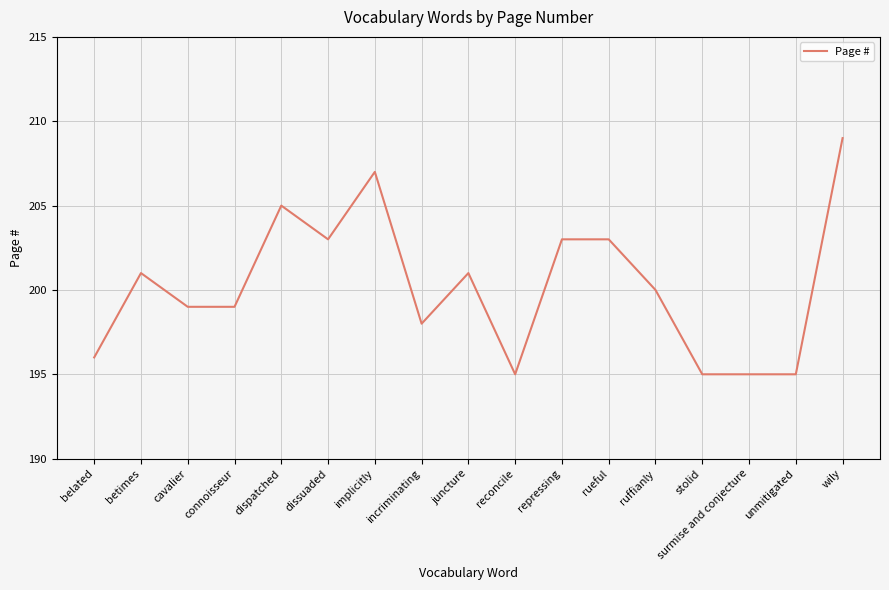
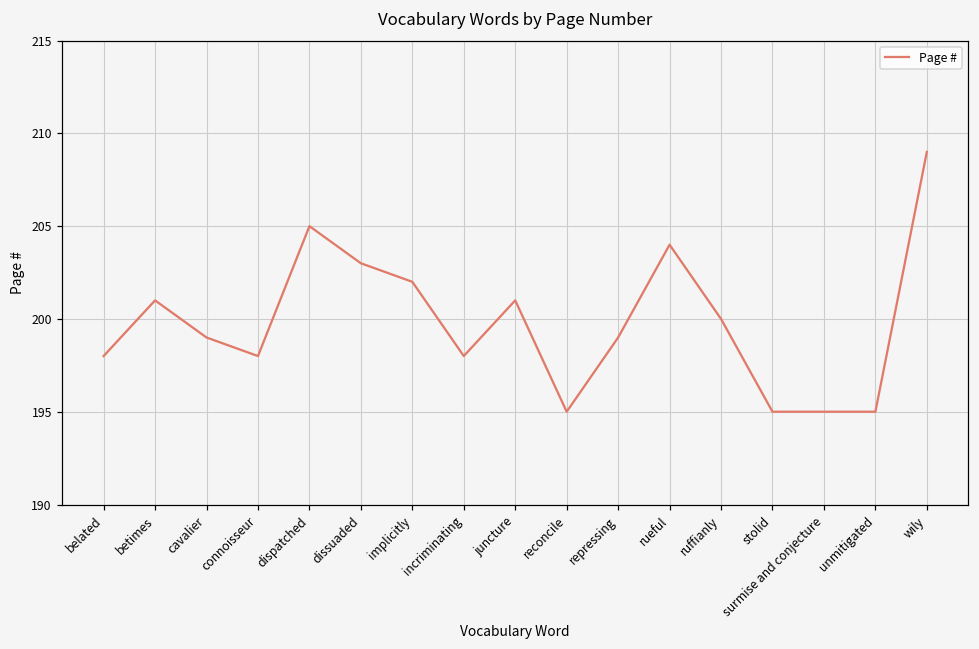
  {
-   "belated": 196,
+   "belated": 198,
    "betimes": 201,
    "cavalier": 199,
-   "connoisseur": 199,
+   "connoisseur": 198,
    "dispatched": 205,
    "dissuaded": 203,
-   "implicitly": 207,
+   "implicitly": 202,
    "incriminating": 198,
    "juncture": 201,
    "reconcile": 195,
-   "repressing": 203,
-   "rueful": 203,
+   "repressing": 199,
+   "rueful": 204,
    "ruffianly": 200,
    "stolid": 195,
    "surmise and conjecture": 195,
    "unmitigated": 195,
    "wily": 209
  }
